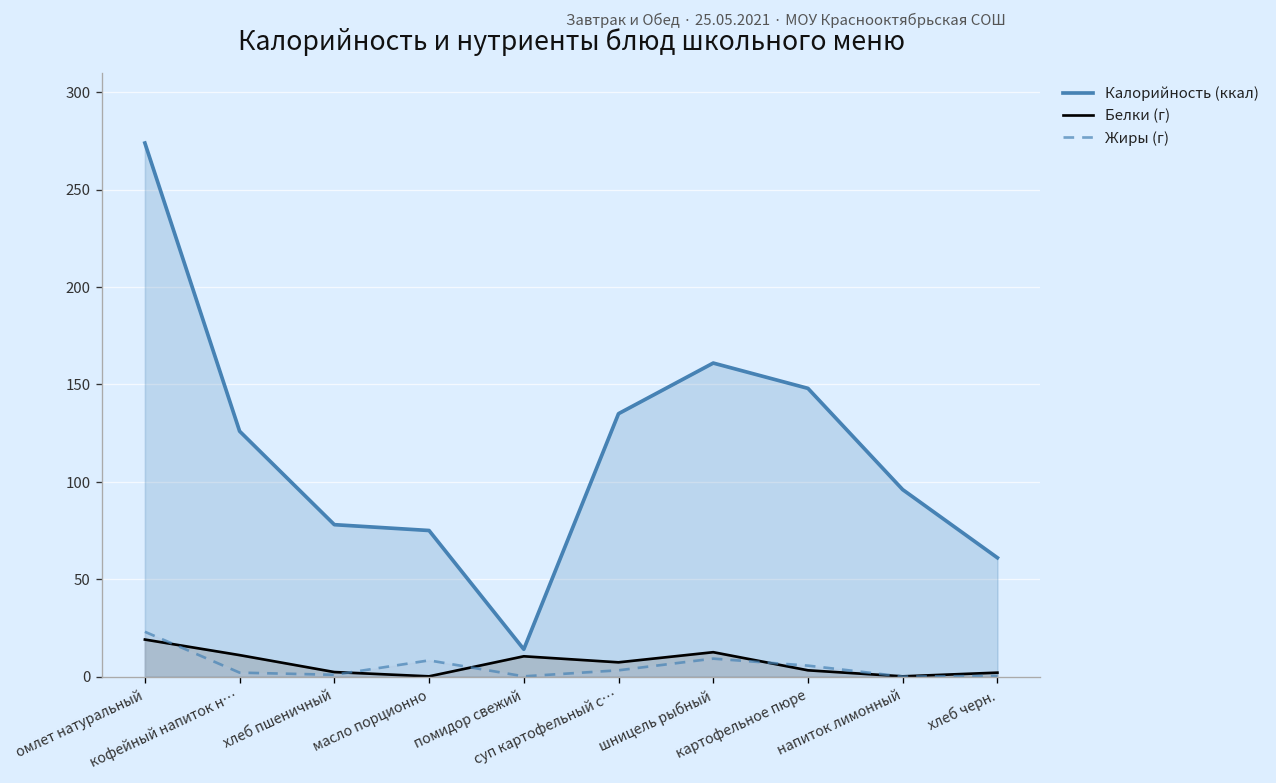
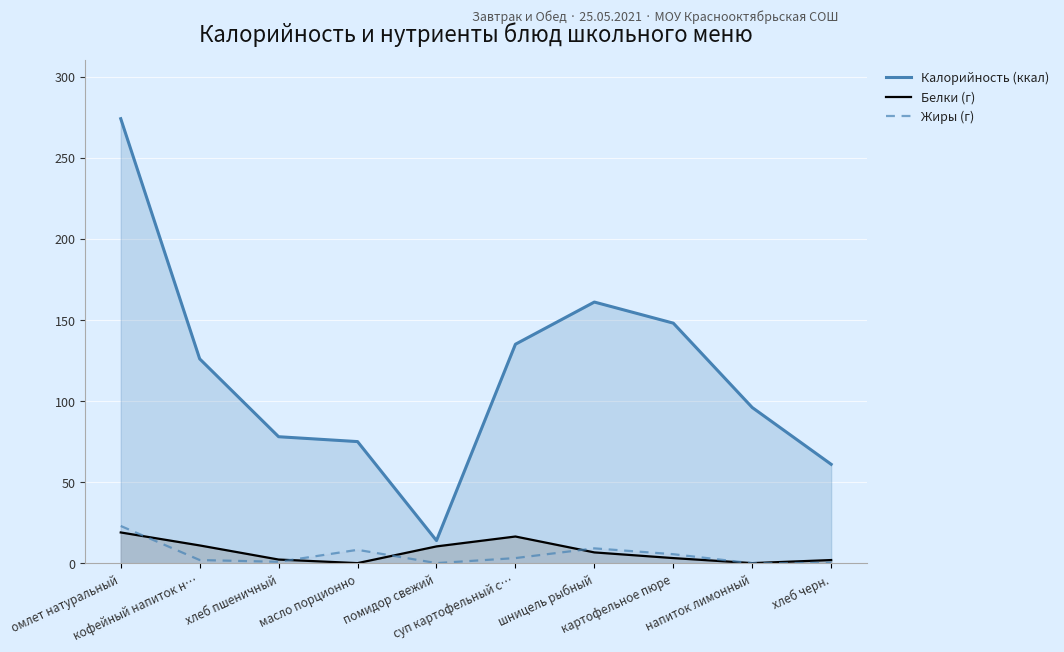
  {
    "Белки (г)": {
      "омлет натуральный": 19,
      "кофейный напиток н…": 11,
      "масло порционно": 0,
      "помидор свежий": 10,
-     "суп картофельный с…": 7,
-     "шницель рыбный": 13,
+     "суп картофельный с…": 17,
+     "шницель рыбный": 7,
      "картофельное пюре": 3,
      "хлеб черн.": 2
    }
  }
